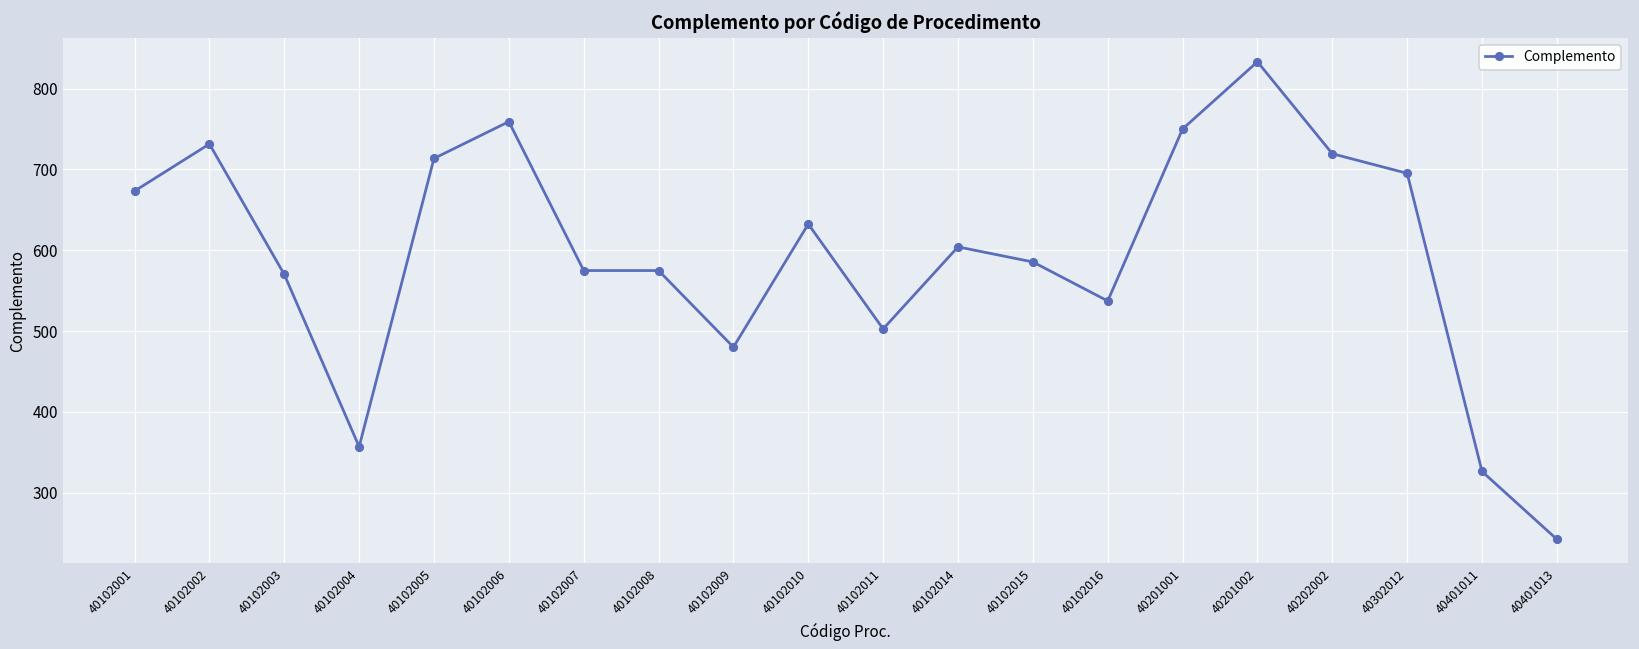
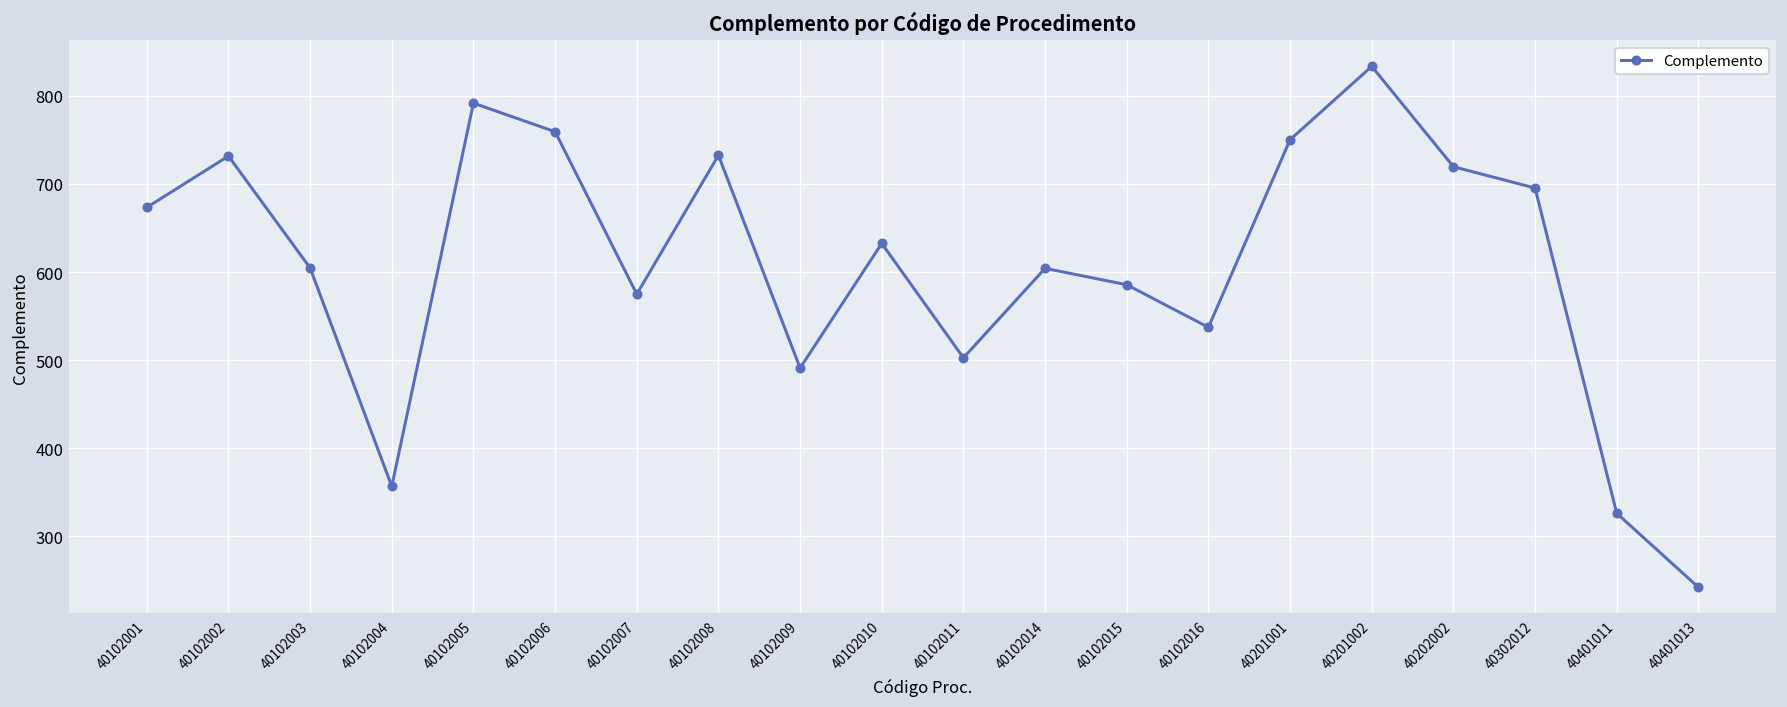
  {
    "40102001": 670,
    "40102002": 730,
-   "40102003": 570,
+   "40102003": 600,
    "40102004": 360,
-   "40102005": 710,
+   "40102005": 790,
    "40102006": 760,
    "40102007": 570,
-   "40102008": 570,
-   "40102009": 480,
+   "40102008": 730,
+   "40102009": 490,
    "40102010": 630,
    "40102011": 500,
    "40102014": 600,
    "40102015": 590,
    "40102016": 540,
    "40201001": 750,
    "40201002": 830,
    "40202002": 720,
    "40302012": 700,
    "40401011": 330,
    "40401013": 240
  }
